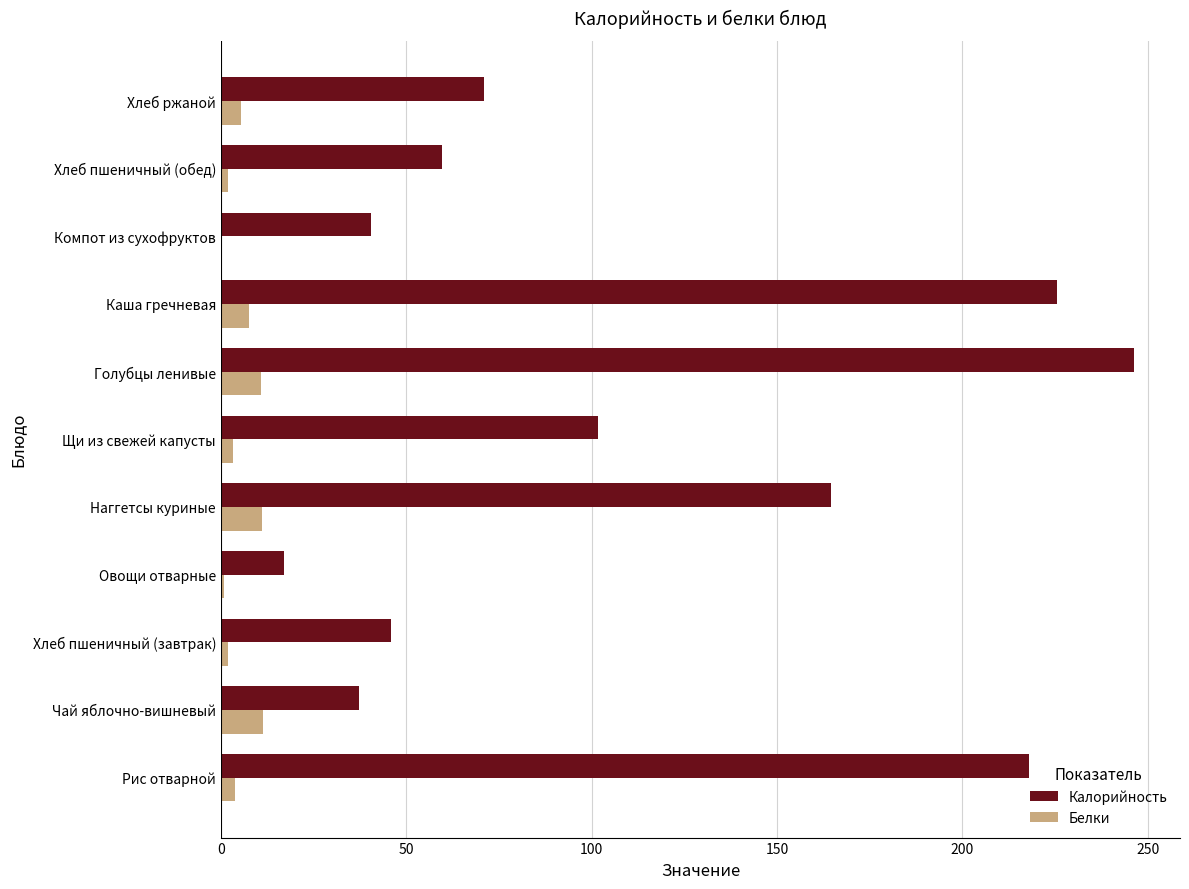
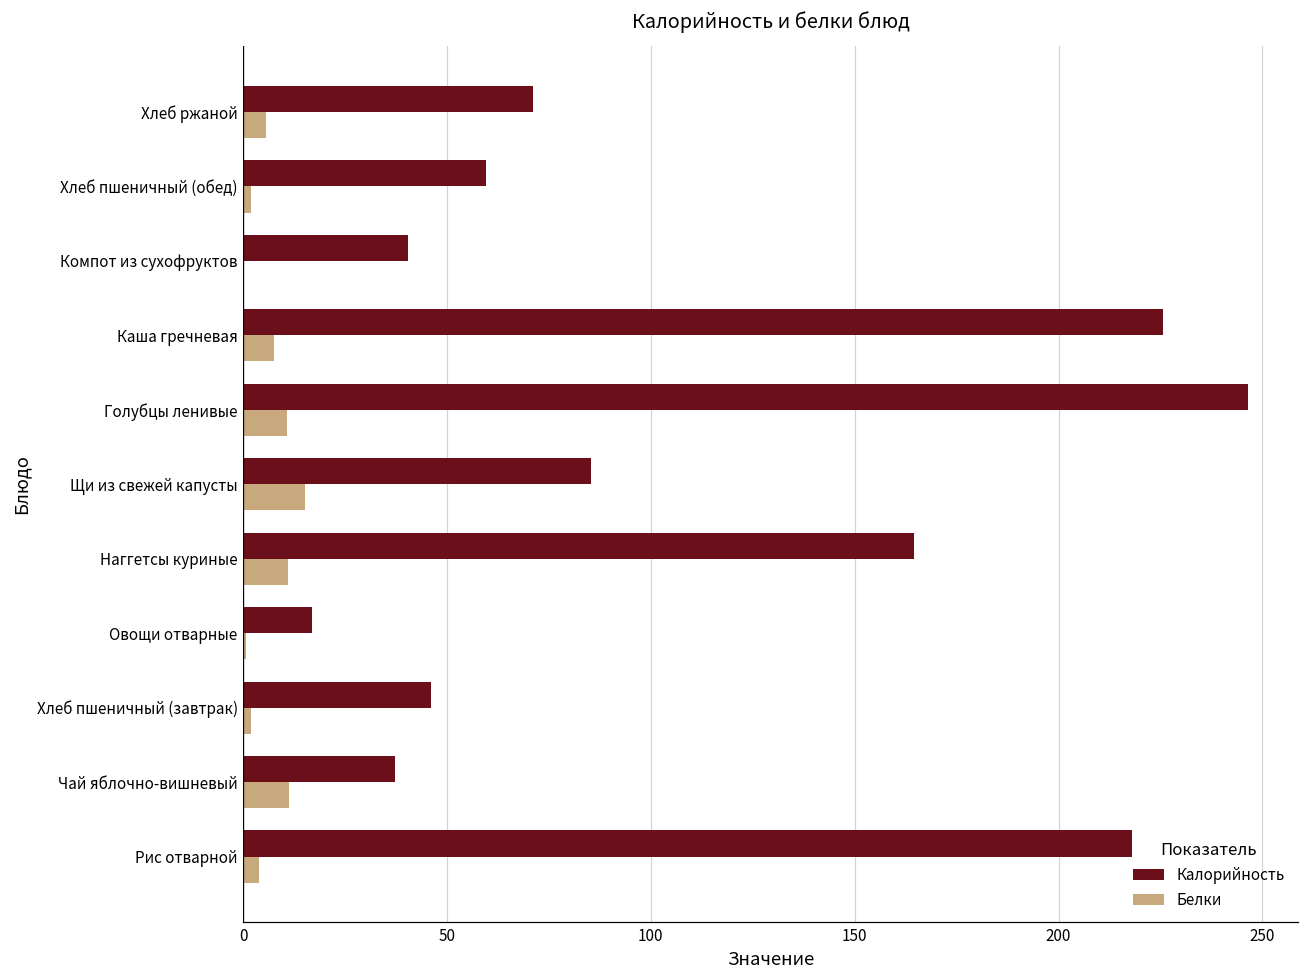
  {
    "Калорийность": {
      "Хлеб ржаной": 71,
      "Хлеб пшеничный (обед)": 60,
      "Компот из сухофруктов": 40,
      "Каша гречневая": 226,
      "Голубцы ленивые": 246,
-     "Щи из свежей капусты": 102,
+     "Щи из свежей капусты": 85,
      "Наггетсы куриные": 165,
      "Овощи отварные": 17,
      "Хлеб пшеничный (завтрак)": 46,
      "Чай яблочно-вишневый": 37,
      "Рис отварной": 218
    },
    "Белки": {
      "Хлеб ржаной": 6,
      "Хлеб пшеничный (обед)": 2,
      "Каша гречневая": 8,
      "Голубцы ленивые": 11,
-     "Щи из свежей капусты": 3,
+     "Щи из свежей капусты": 15,
      "Наггетсы куриные": 11,
      "Овощи отварные": 1,
      "Хлеб пшеничный (завтрак)": 2,
      "Чай яблочно-вишневый": 11,
      "Рис отварной": 4
    }
  }
